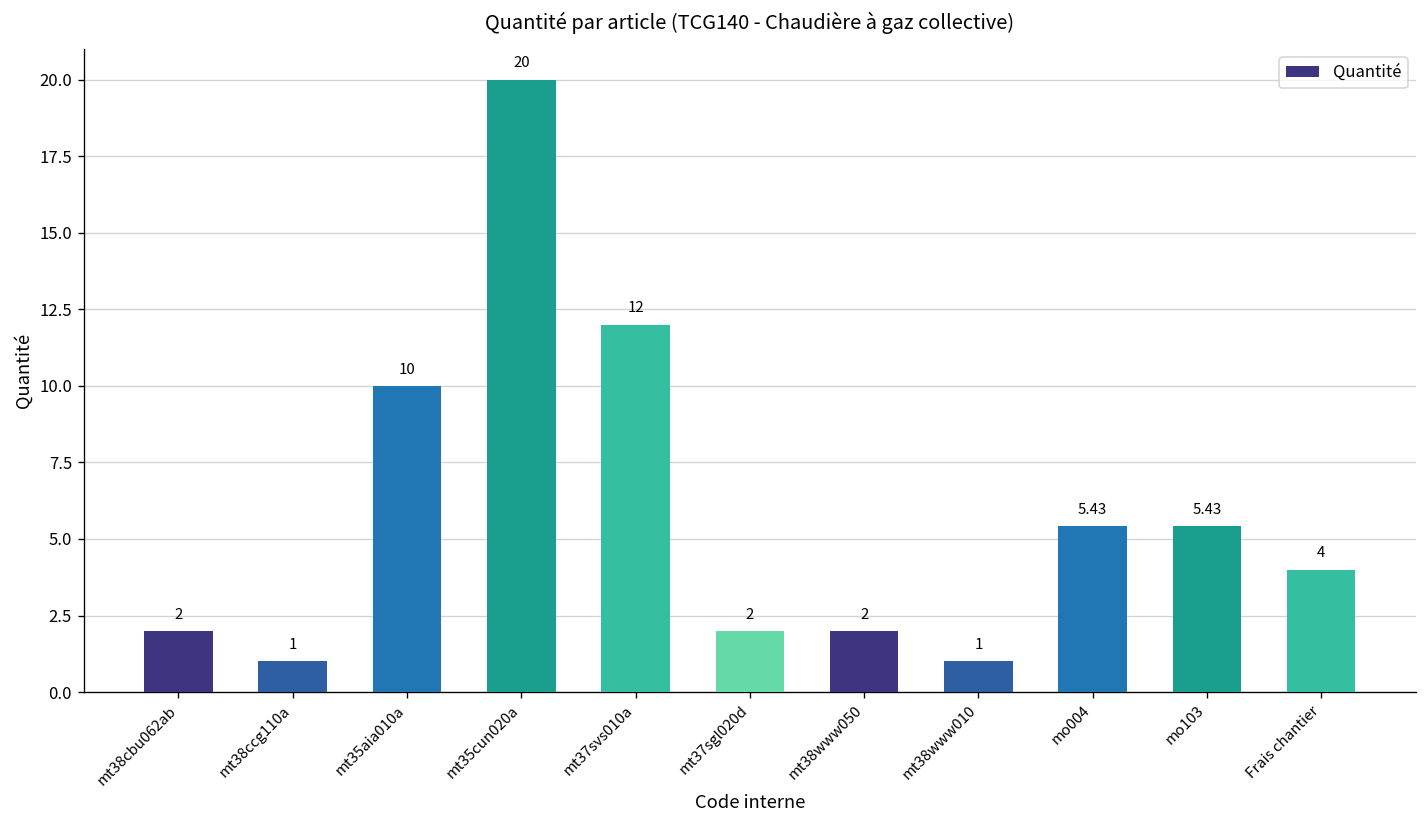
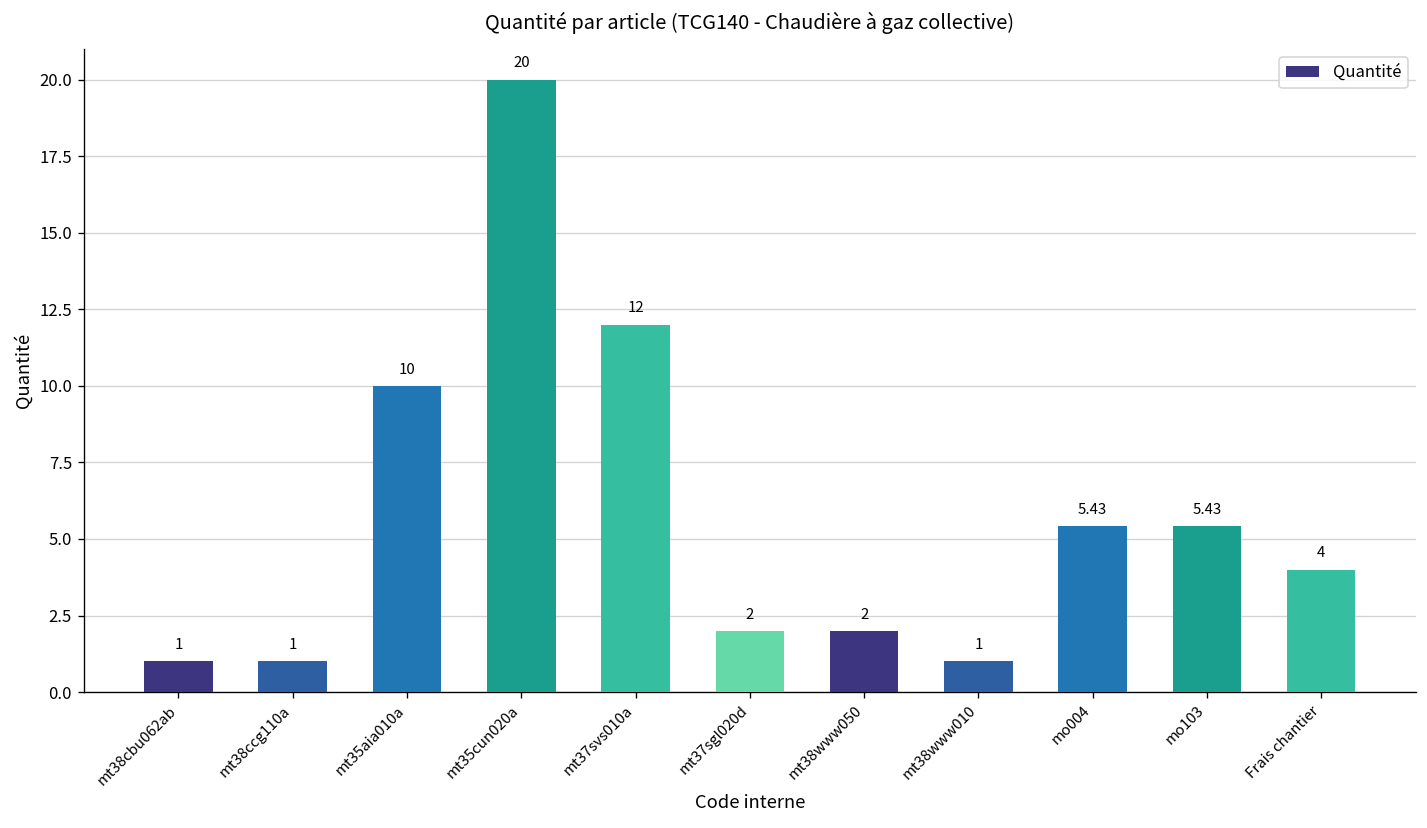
  {
-   "mt38cbu062ab": 2,
+   "mt38cbu062ab": 1,
    "mt38ccg110a": 1,
    "mt35aia010a": 10,
    "mt35cun020a": 20,
    "mt37svs010a": 12,
    "mt37sgl020d": 2,
    "mt38www050": 2,
    "mt38www010": 1,
    "mo004": 5.43,
    "mo103": 5.43,
    "Frais chantier": 4
  }
